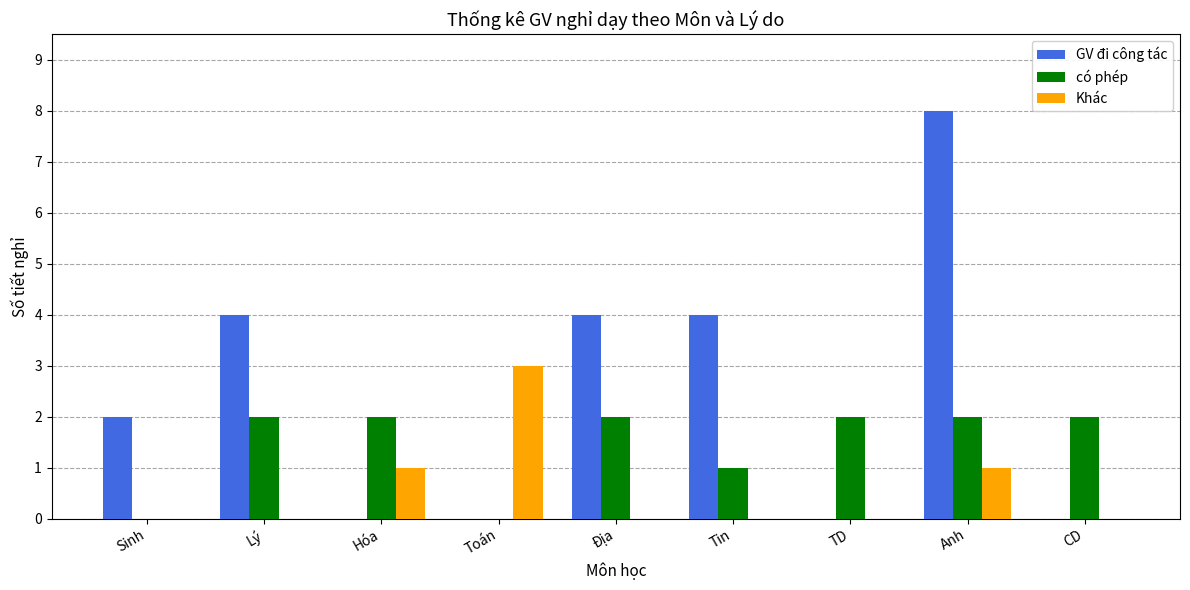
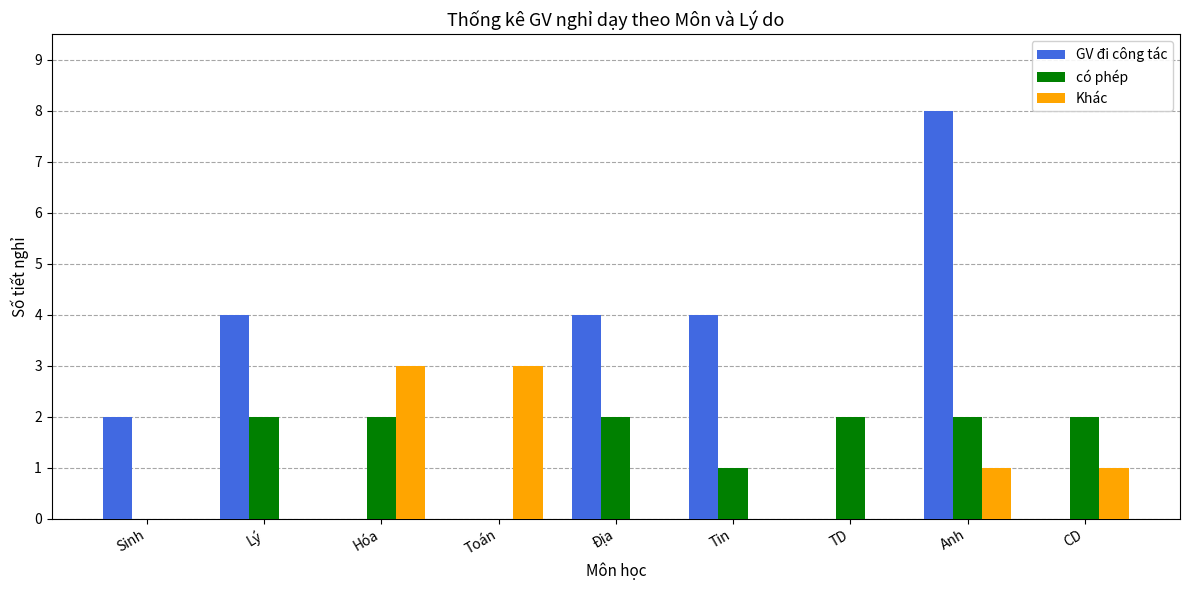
  {
    "GV đi công tác": {
      "Sinh": 2,
      "Lý": 4,
      "Hóa": 0,
      "Toán": 0,
      "Địa": 4,
      "Tin": 4,
      "TD": 0,
      "Anh": 8,
      "CD": 0
    },
    "có phép": {
      "Sinh": 0,
      "Lý": 2,
      "Hóa": 2,
      "Toán": 0,
      "Địa": 2,
      "Tin": 1,
      "TD": 2,
      "Anh": 2,
      "CD": 2
    },
    "Khác": {
      "Sinh": 0,
      "Lý": 0,
-     "Hóa": 1,
+     "Hóa": 3,
      "Toán": 3,
      "Địa": 0,
      "Tin": 0,
      "TD": 0,
      "Anh": 1,
-     "CD": 0
+     "CD": 1
    }
  }
